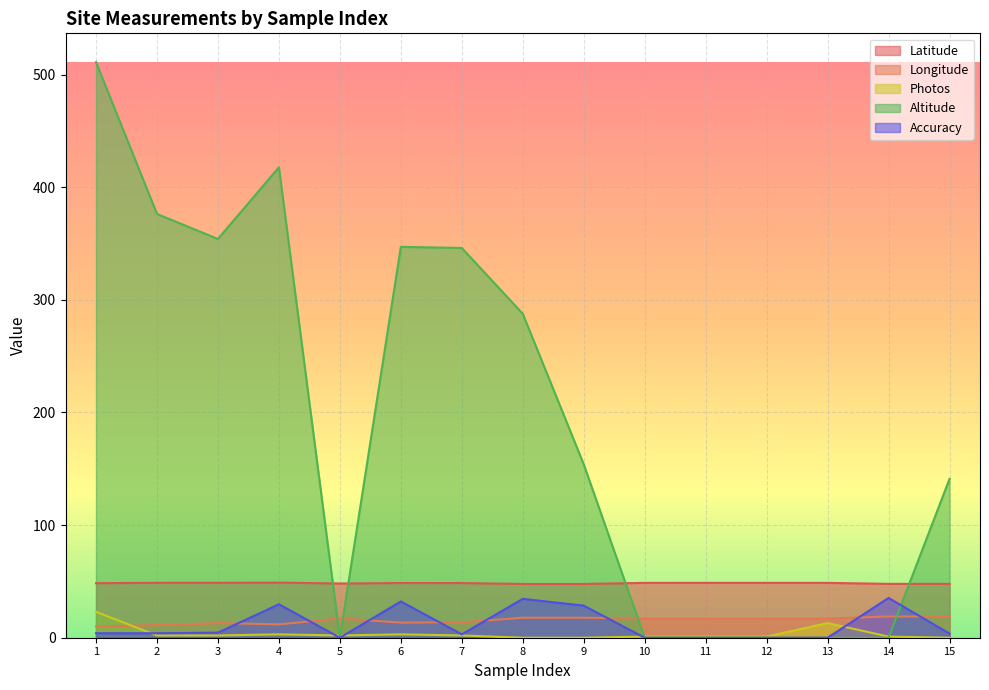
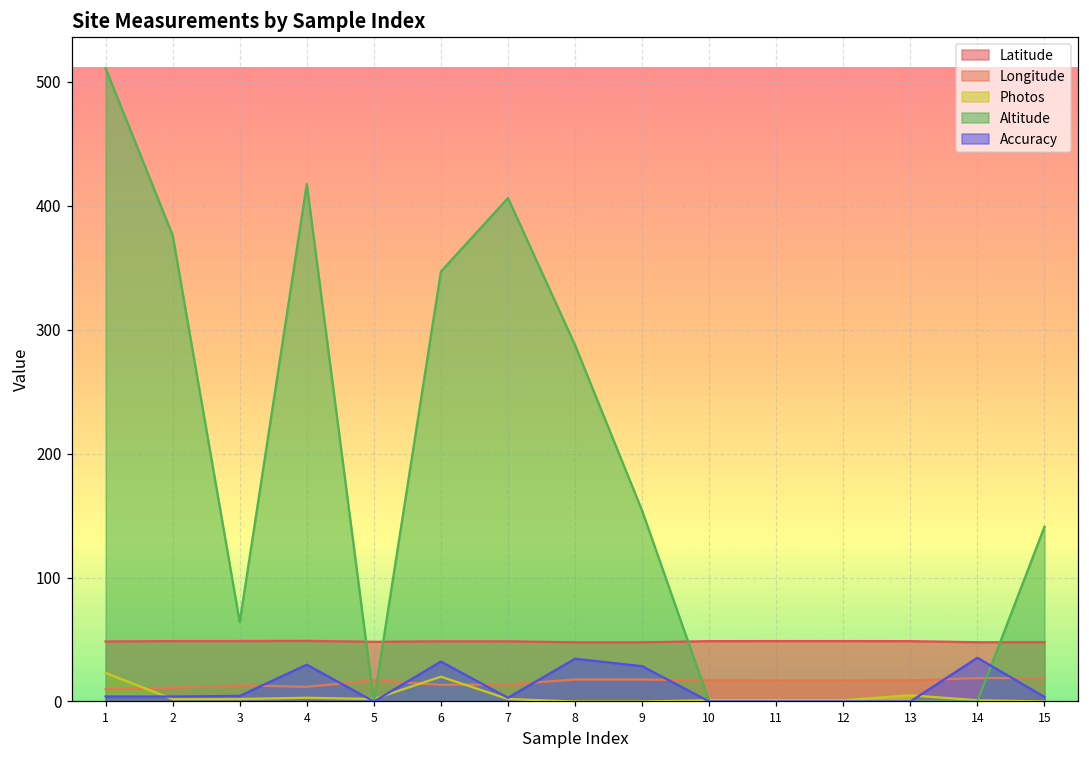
  {
    "Photos": {
      "1": 23,
      "3": 2,
      "4": 3,
-     "6": 3,
+     "6": 20,
      "8": 0,
      "9": 0,
-     "13": 13,
+     "13": 5,
      "15": 0
    },
    "Altitude": {
      "1": 511,
      "2": 376,
-     "3": 354,
+     "3": 64,
      "4": 418,
      "6": 347,
-     "7": 346,
+     "7": 406,
      "8": 288,
      "9": 154,
      "15": 141
    },
    "Accuracy": {
      "1": 4,
      "3": 5,
      "4": 30,
      "6": 32,
      "8": 35,
      "9": 29,
      "14": 35,
      "15": 4
    }
  }
